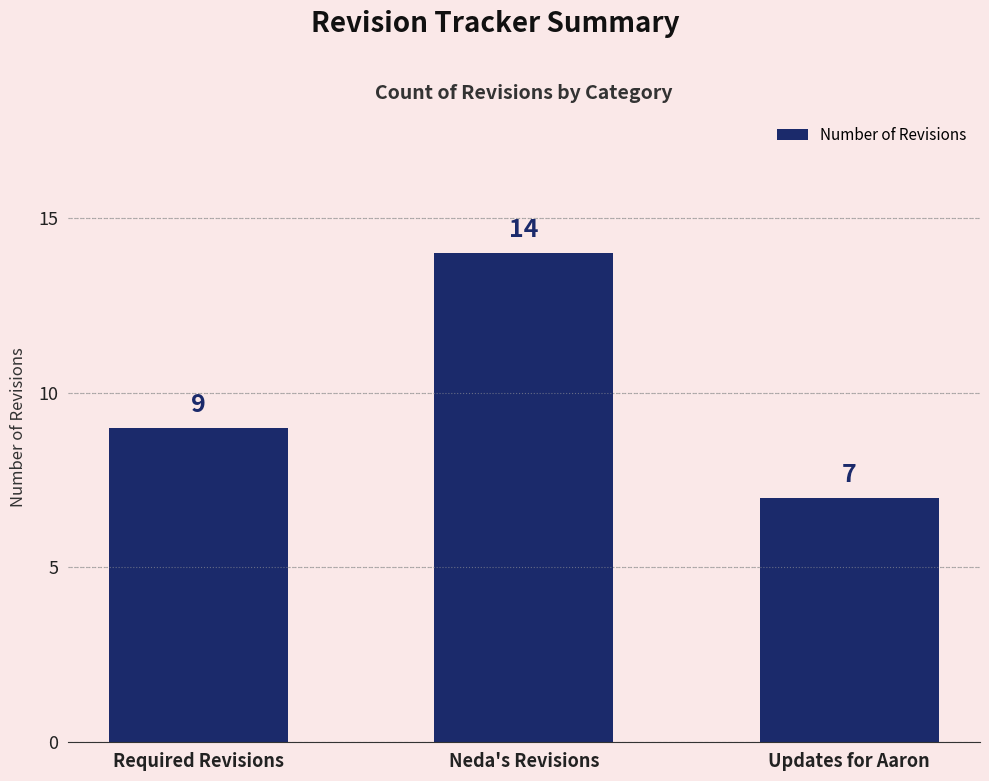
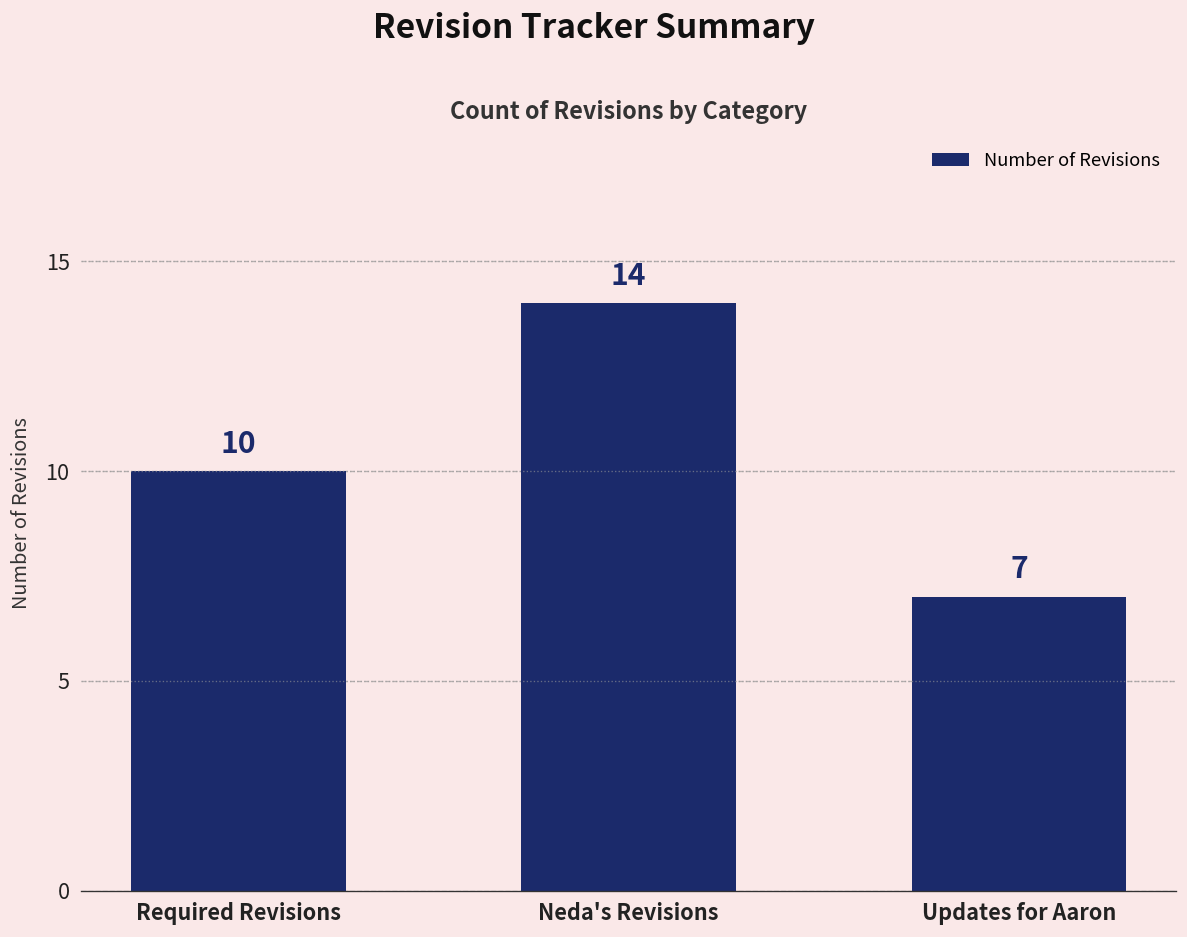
  {
-   "Required Revisions": 9,
+   "Required Revisions": 10,
    "Neda's Revisions": 14,
    "Updates for Aaron": 7
  }
